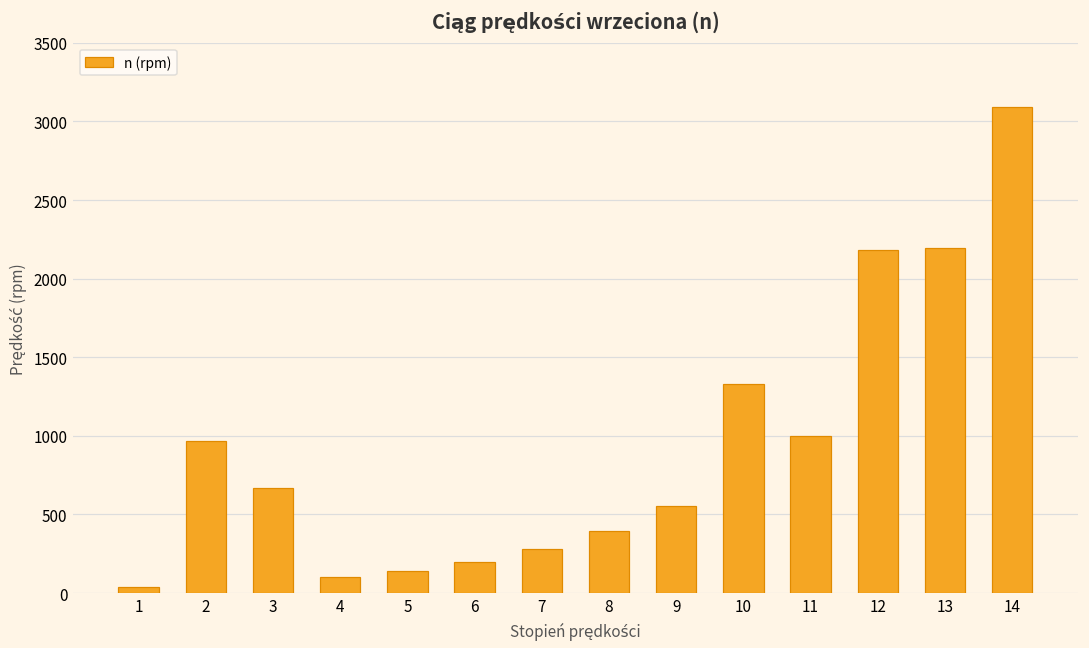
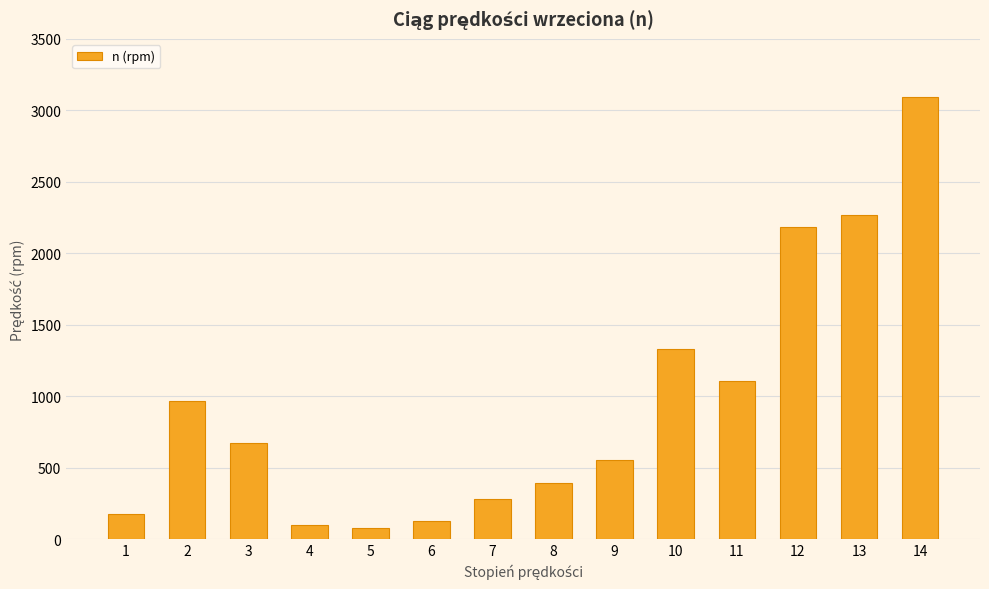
  {
-   "1": 40,
+   "1": 170,
    "2": 960,
    "3": 670,
    "4": 100,
-   "5": 140,
-   "6": 200,
+   "5": 70,
+   "6": 120,
    "7": 280,
    "8": 390,
    "9": 550,
    "10": 1330,
-   "11": 1000,
+   "11": 1100,
    "12": 2180,
-   "13": 2190,
+   "13": 2270,
    "14": 3090
  }
